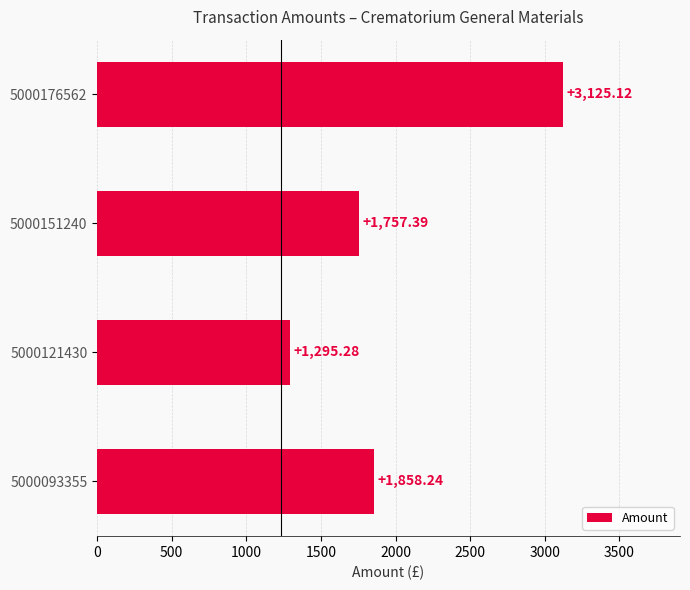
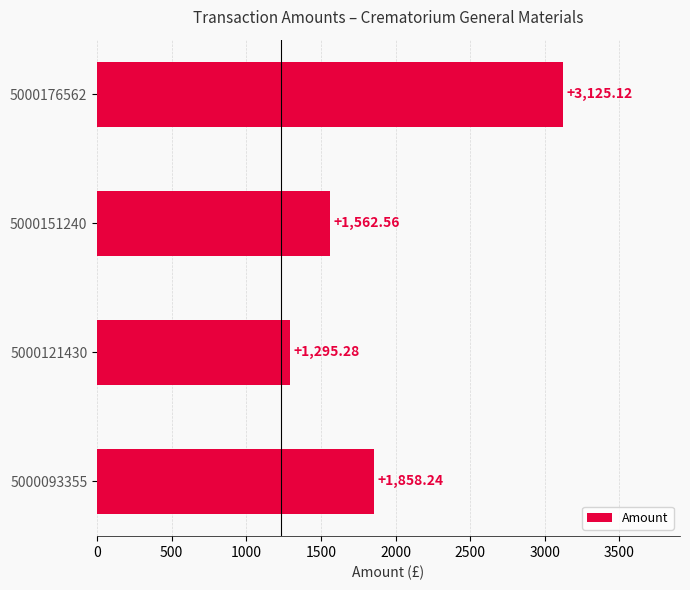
  {
    "5000176562": "+3,125.12",
-   "5000151240": "+1,757.39",
+   "5000151240": "+1,562.56",
    "5000121430": "+1,295.28",
    "5000093355": "+1,858.24"
  }
